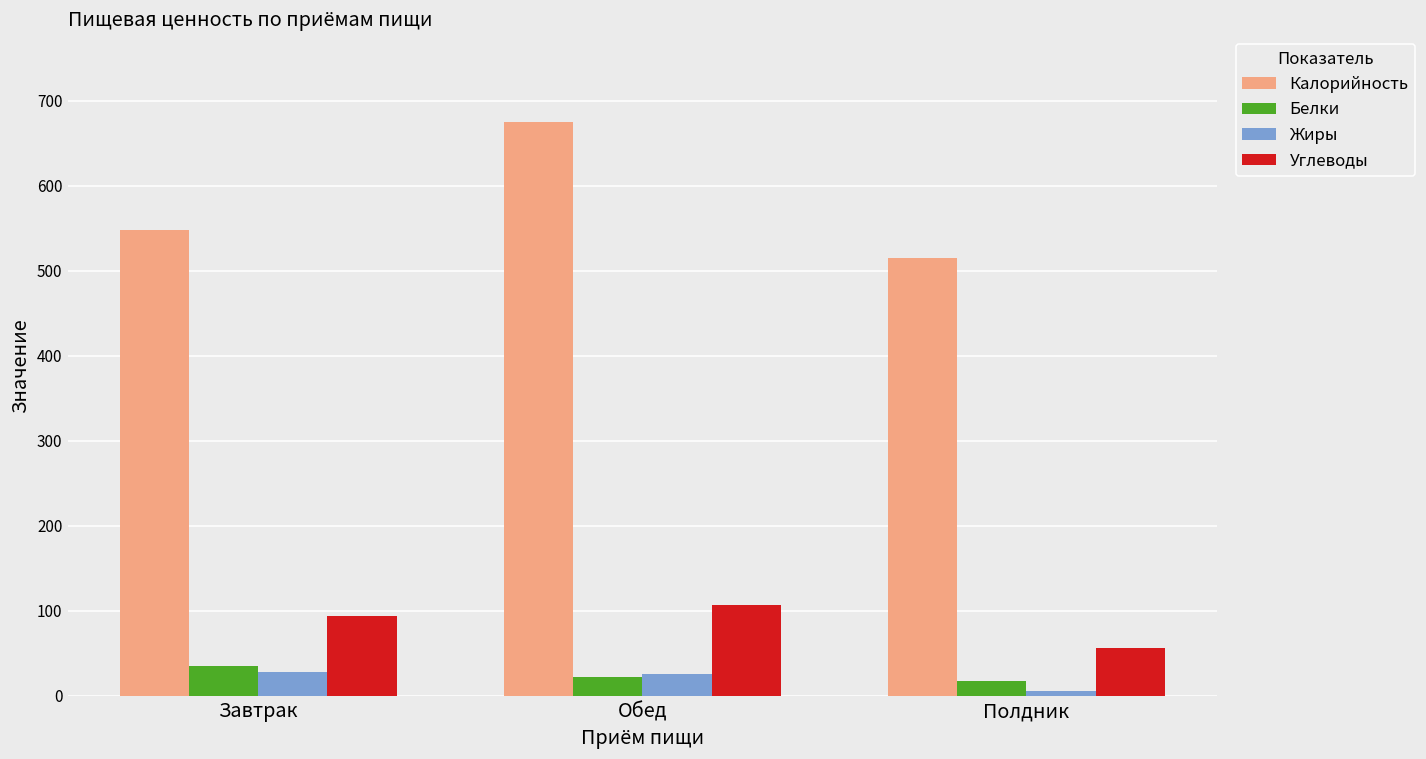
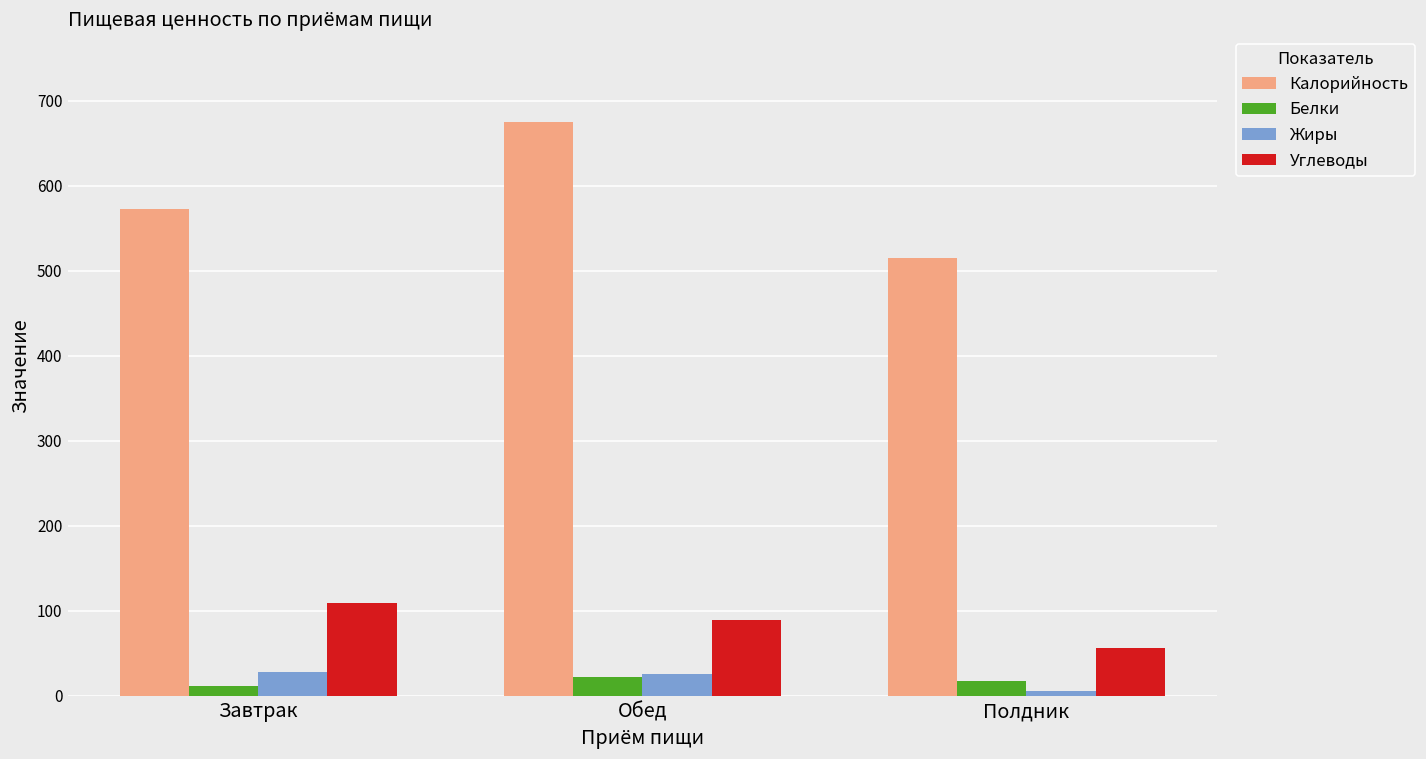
  {
    "Калорийность": {
-     "Завтрак": 550,
+     "Завтрак": 570,
      "Обед": 680,
      "Полдник": 510
    },
    "Белки": {
-     "Завтрак": 30,
+     "Завтрак": 10,
      "Обед": 20,
      "Полдник": 20
    },
    "Жиры": {
      "Завтрак": 30,
      "Обед": 30,
      "Полдник": 10
    },
    "Углеводы": {
-     "Завтрак": 90,
-     "Обед": 110,
+     "Завтрак": 110,
+     "Обед": 90,
      "Полдник": 60
    }
  }
